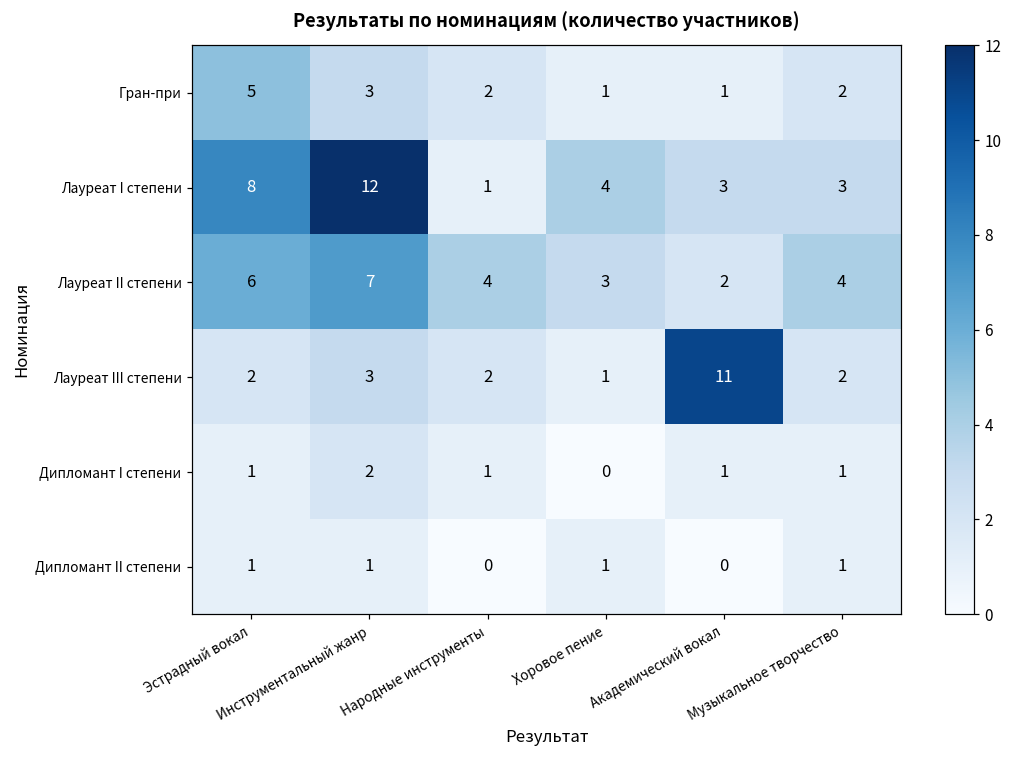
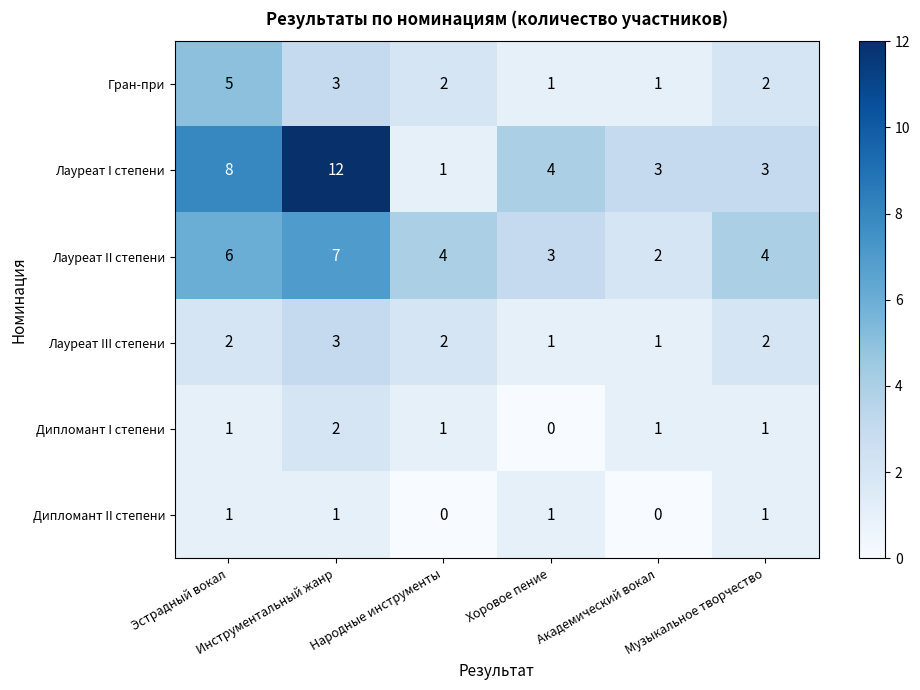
  {
    "Гран-при": {
      "Эстрадный вокал": 5,
      "Инструментальный жанр": 3,
      "Народные инструменты": 2,
      "Хоровое пение": 1,
      "Академический вокал": 1,
      "Музыкальное творчество": 2
    },
    "Лауреат I степени": {
      "Эстрадный вокал": 8,
      "Инструментальный жанр": 12,
      "Народные инструменты": 1,
      "Хоровое пение": 4,
      "Академический вокал": 3,
      "Музыкальное творчество": 3
    },
    "Лауреат II степени": {
      "Эстрадный вокал": 6,
      "Инструментальный жанр": 7,
      "Народные инструменты": 4,
      "Хоровое пение": 3,
      "Академический вокал": 2,
      "Музыкальное творчество": 4
    },
    "Лауреат III степени": {
      "Эстрадный вокал": 2,
      "Инструментальный жанр": 3,
      "Народные инструменты": 2,
      "Хоровое пение": 1,
-     "Академический вокал": 11,
+     "Академический вокал": 1,
      "Музыкальное творчество": 2
    },
    "Дипломант I степени": {
      "Эстрадный вокал": 1,
      "Инструментальный жанр": 2,
      "Народные инструменты": 1,
      "Хоровое пение": 0,
      "Академический вокал": 1,
      "Музыкальное творчество": 1
    },
    "Дипломант II степени": {
      "Эстрадный вокал": 1,
      "Инструментальный жанр": 1,
      "Народные инструменты": 0,
      "Хоровое пение": 1,
      "Академический вокал": 0,
      "Музыкальное творчество": 1
    }
  }
